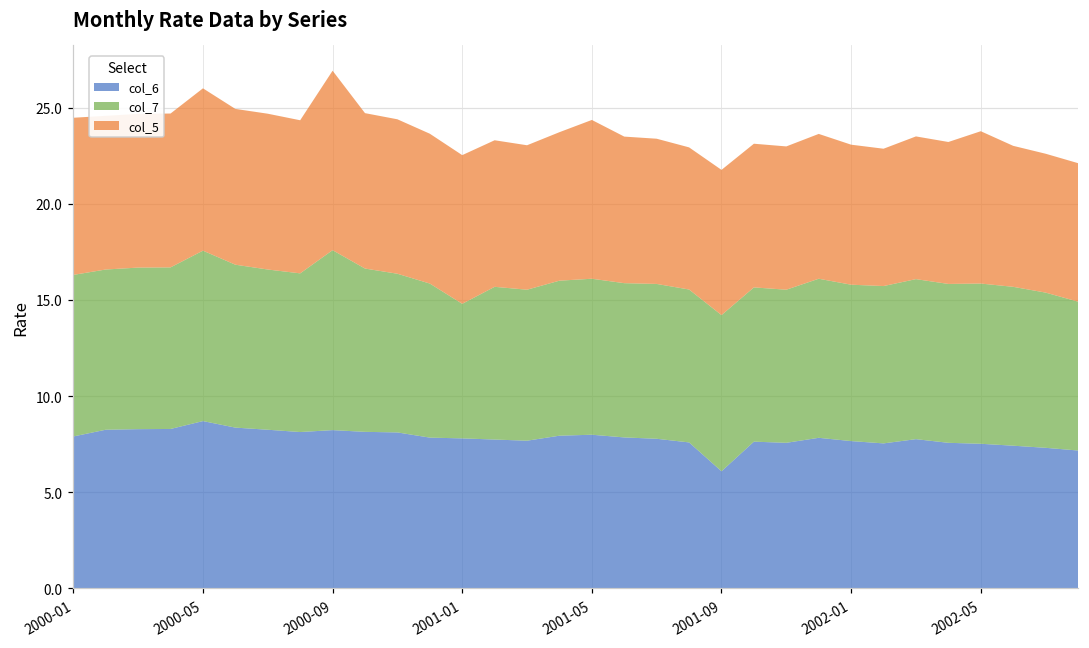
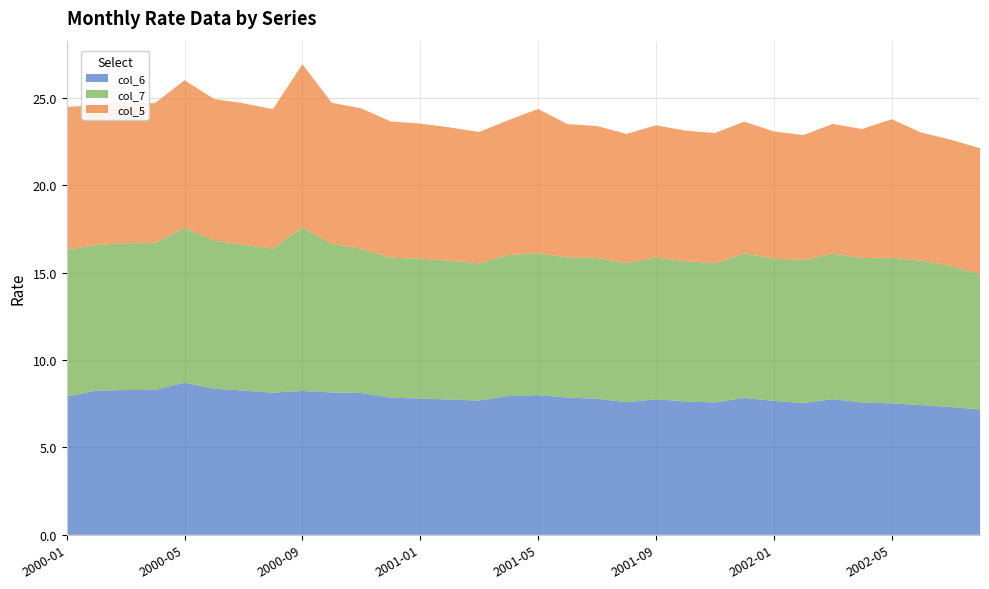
  {
    "col_6": {
      "2000-01": 7.9,
      "2000-05": 8.7,
      "2000-09": 8.2,
      "2001-01": 7.8,
      "2001-05": 8.0,
-     "2001-09": 6.1,
+     "2001-09": 7.8,
      "2002-01": 7.7,
      "2002-05": 7.5
    },
    "col_7": {
      "2000-01": 8.4,
      "2000-05": 8.9,
      "2000-09": 9.4,
-     "2001-01": 7.0,
+     "2001-01": 8.0,
      "2001-05": 8.1,
      "2001-09": 8.1,
      "2002-01": 8.1,
      "2002-05": 8.3
    },
    "col_5": {
      "2000-01": 8.2,
      "2000-05": 8.4,
      "2000-09": 9.3,
      "2001-01": 7.7,
      "2001-05": 8.3,
      "2001-09": 7.5,
      "2002-01": 7.3,
      "2002-05": 7.9
    }
  }
